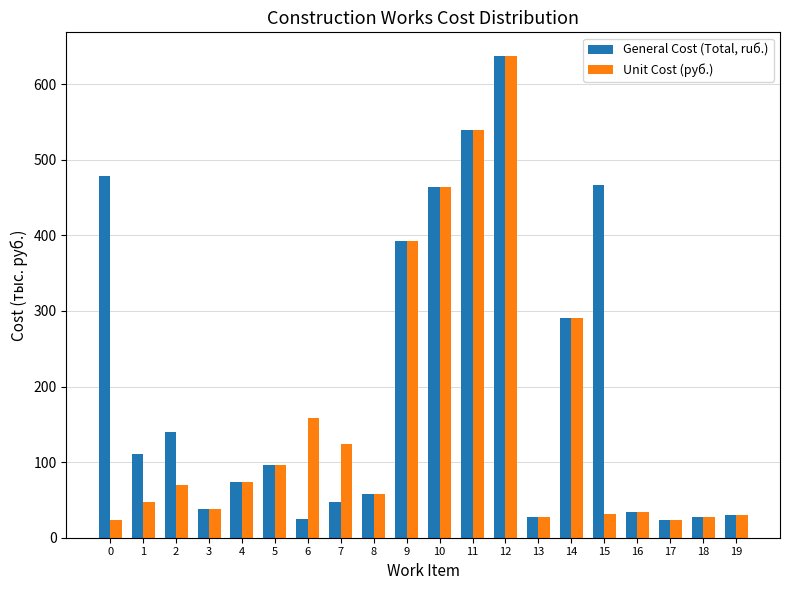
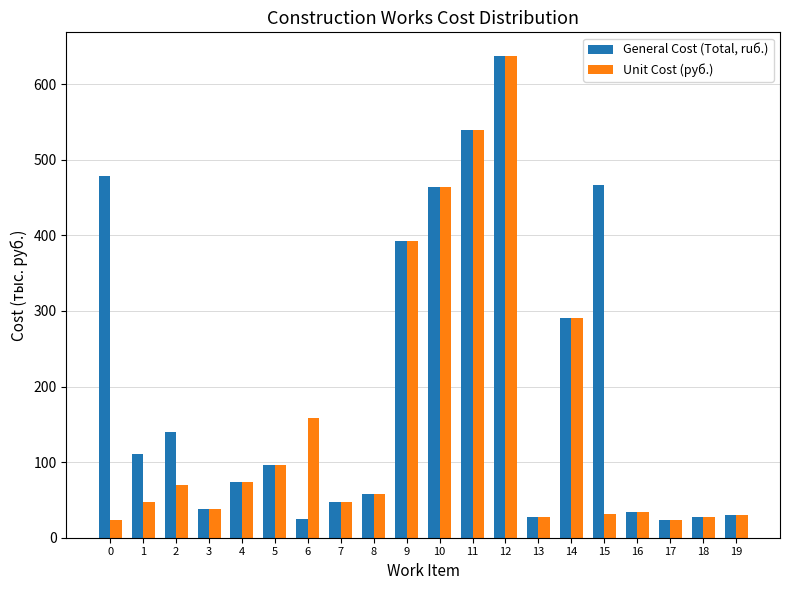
  {
    "General Cost (Total, ruб.)": {
      "0": 480,
      "1": 110,
      "2": 140,
      "3": 40,
      "4": 70,
      "5": 100,
      "6": 20,
      "7": 50,
      "8": 60,
      "9": 390,
      "10": 460,
      "11": 540,
      "12": 640,
      "13": 30,
      "14": 290,
      "15": 470,
      "16": 30,
      "17": 20,
      "18": 30,
      "19": 30
    },
    "Unit Cost (руб.)": {
      "0": 20,
      "1": 50,
      "2": 70,
      "3": 40,
      "4": 70,
      "5": 100,
      "6": 160,
-     "7": 120,
+     "7": 50,
      "8": 60,
      "9": 390,
      "10": 460,
      "11": 540,
      "12": 640,
      "13": 30,
      "14": 290,
      "15": 30,
      "16": 30,
      "17": 20,
      "18": 30,
      "19": 30
    }
  }
